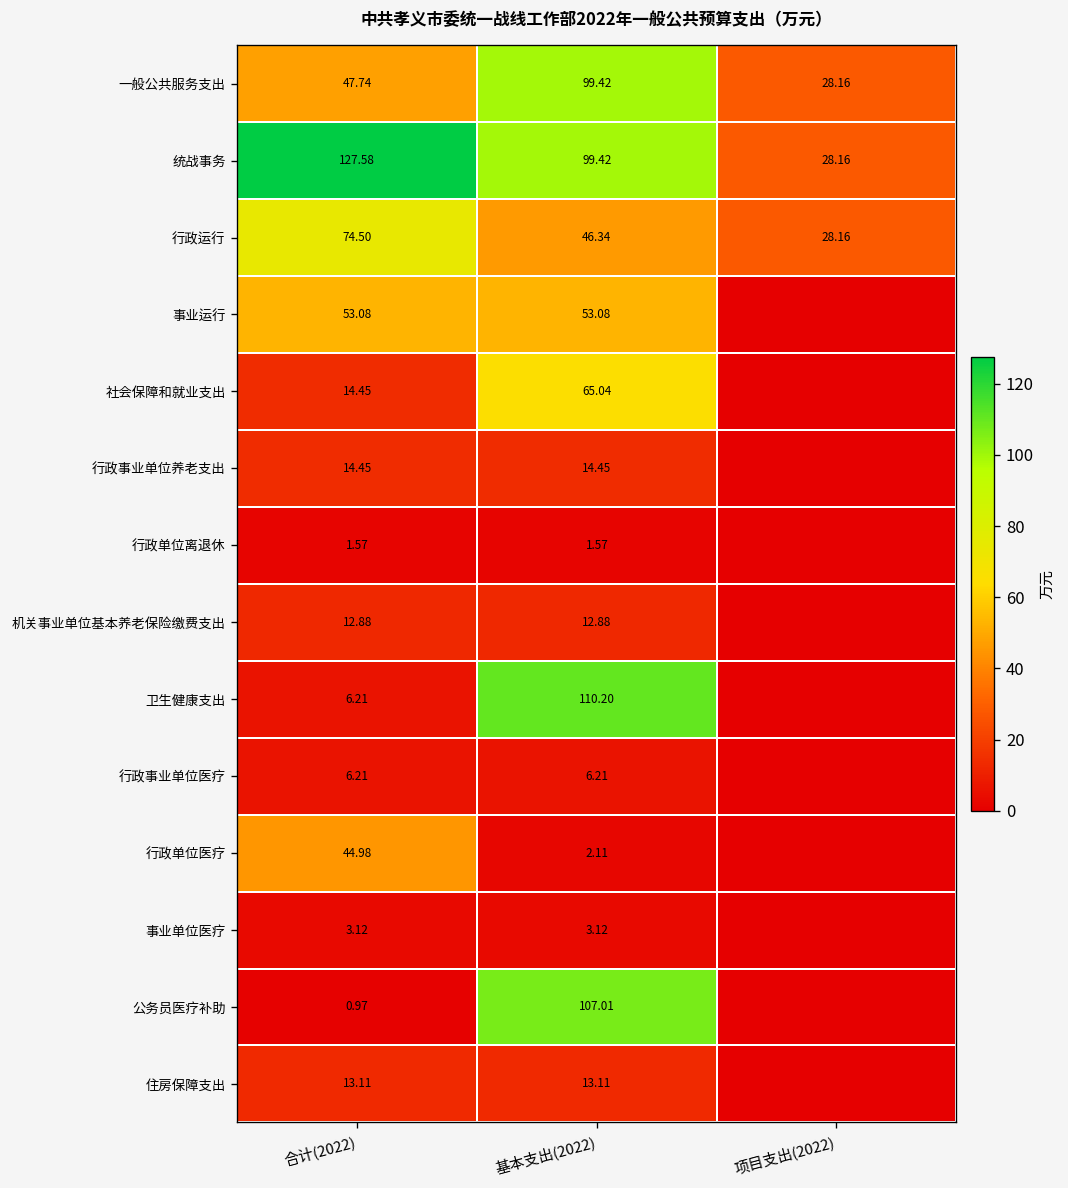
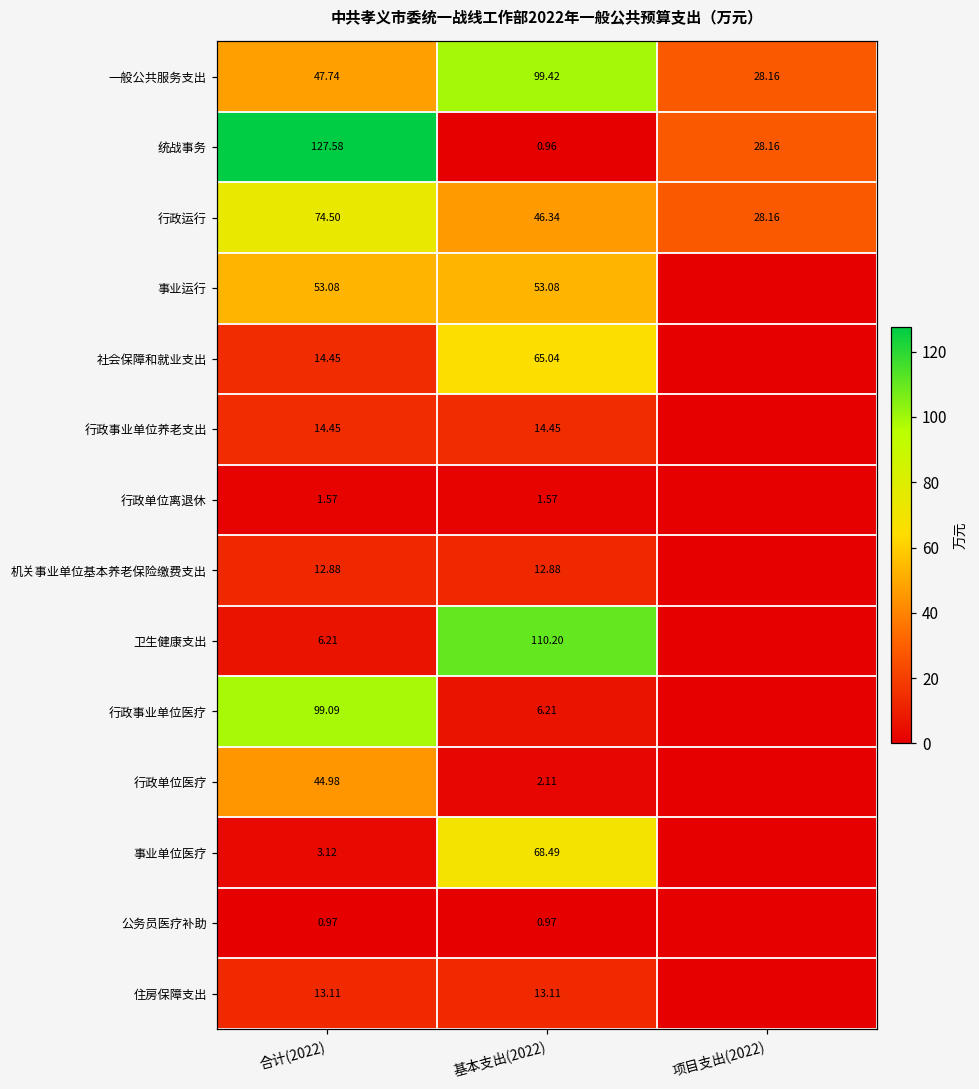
  {
    "一般公共服务支出": {
      "合计(2022)": 47.74,
      "基本支出(2022)": 99.42,
      "项目支出(2022)": 28.16
    },
    "统战事务": {
      "合计(2022)": 127.58,
-     "基本支出(2022)": 99.42,
+     "基本支出(2022)": 0.96,
      "项目支出(2022)": 28.16
    },
    "行政运行": {
      "合计(2022)": 74.50,
      "基本支出(2022)": 46.34,
      "项目支出(2022)": 28.16
    },
    "事业运行": {
      "合计(2022)": 53.08,
      "基本支出(2022)": 53.08
    },
    "社会保障和就业支出": {
      "合计(2022)": 14.45,
      "基本支出(2022)": 65.04
    },
    "行政事业单位养老支出": {
      "合计(2022)": 14.45,
      "基本支出(2022)": 14.45
    },
    "行政单位离退休": {
      "合计(2022)": 1.57,
      "基本支出(2022)": 1.57
    },
    "机关事业单位基本养老保险缴费支出": {
      "合计(2022)": 12.88,
      "基本支出(2022)": 12.88
    },
    "卫生健康支出": {
      "合计(2022)": 6.21,
      "基本支出(2022)": 110.20
    },
    "行政事业单位医疗": {
-     "合计(2022)": 6.21,
+     "合计(2022)": 99.09,
      "基本支出(2022)": 6.21
    },
    "行政单位医疗": {
      "合计(2022)": 44.98,
      "基本支出(2022)": 2.11
    },
    "事业单位医疗": {
      "合计(2022)": 3.12,
-     "基本支出(2022)": 3.12
+     "基本支出(2022)": 68.49
    },
    "公务员医疗补助": {
      "合计(2022)": 0.97,
-     "基本支出(2022)": 107.01
+     "基本支出(2022)": 0.97
    },
    "住房保障支出": {
      "合计(2022)": 13.11,
      "基本支出(2022)": 13.11
    }
  }
